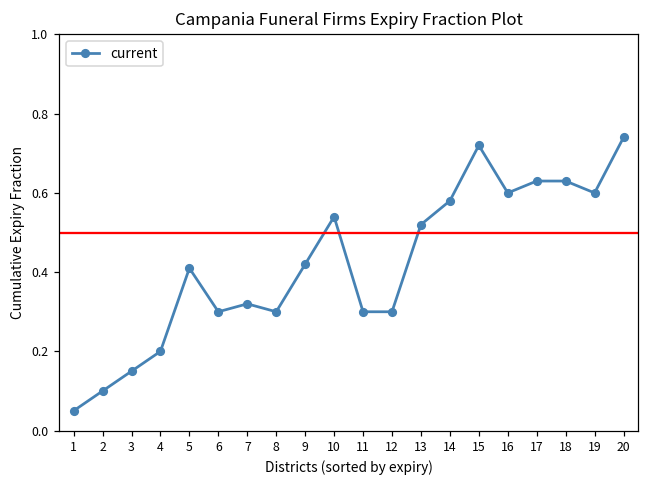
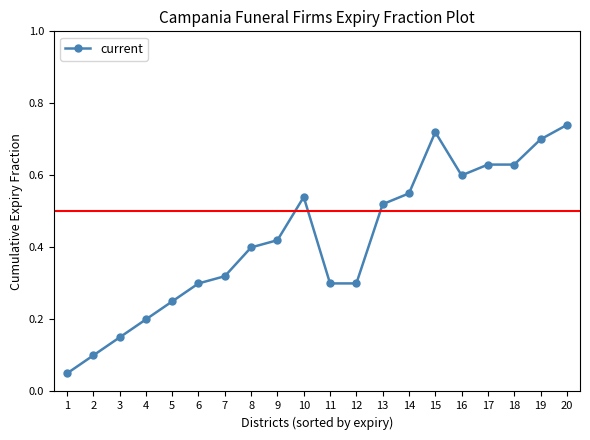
  {
    "1": 0.05,
    "2": 0.10,
    "3": 0.15,
    "4": 0.20,
-   "5": 0.41,
+   "5": 0.25,
    "6": 0.30,
    "7": 0.32,
-   "8": 0.3,
+   "8": 0.4,
    "9": 0.42,
    "10": 0.54,
    "11": 0.30,
    "12": 0.30,
    "13": 0.52,
-   "14": 0.58,
+   "14": 0.55,
    "15": 0.72,
    "16": 0.60,
    "17": 0.63,
    "18": 0.63,
-   "19": 0.6,
+   "19": 0.7,
    "20": 0.74
  }
